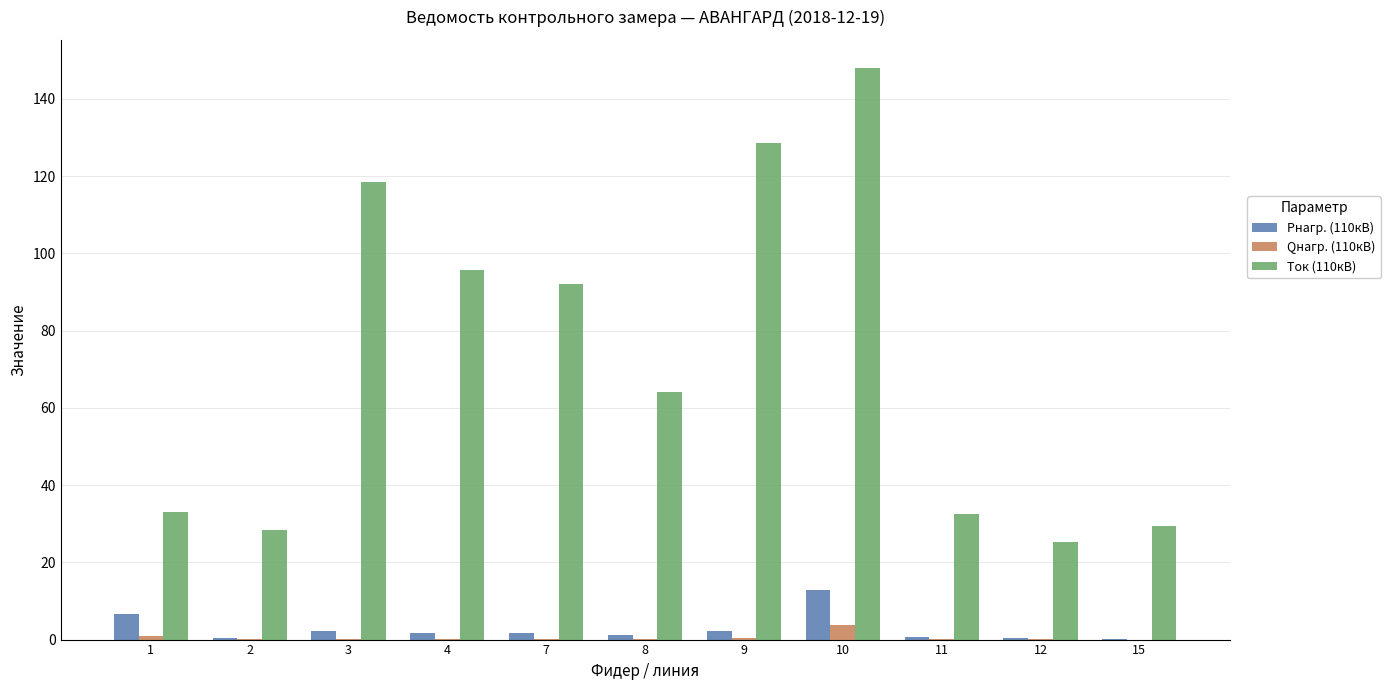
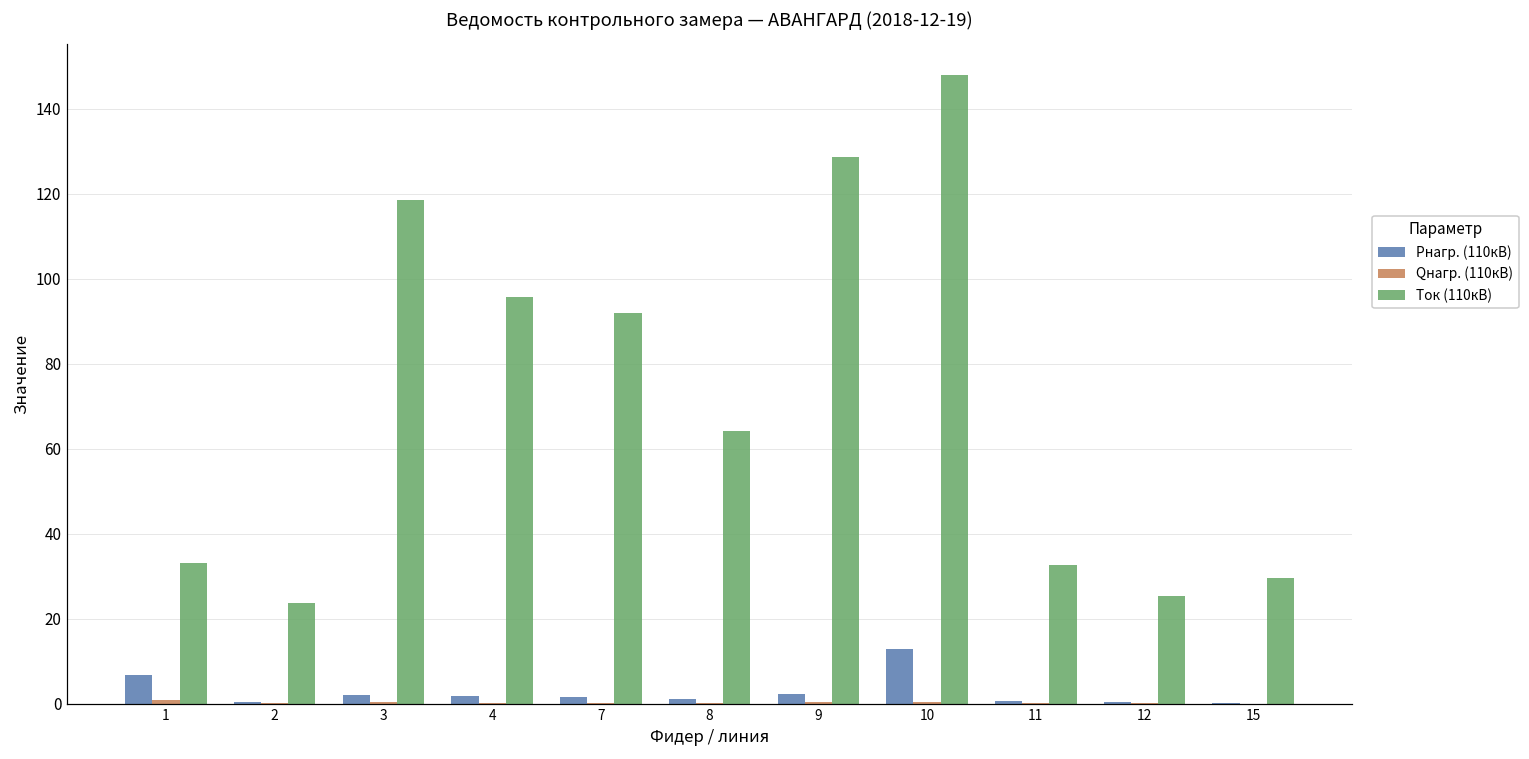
  {
    "Pнагр. (110кВ)": {
      "1": 7,
      "3": 2,
      "4": 2,
      "7": 2,
      "8": 1,
      "9": 2,
      "10": 13
    },
    "Qнагр. (110кВ)": {
      "1": 1,
-     "10": 4,
+     "10": 0,
      "15": 0
    },
    "Ток (110кВ)": {
      "1": 33,
-     "2": 28,
+     "2": 24,
      "3": 118,
      "4": 96,
      "7": 92,
      "8": 64,
      "9": 129,
      "10": 148,
      "11": 33,
      "12": 25,
      "15": 29
    }
  }
